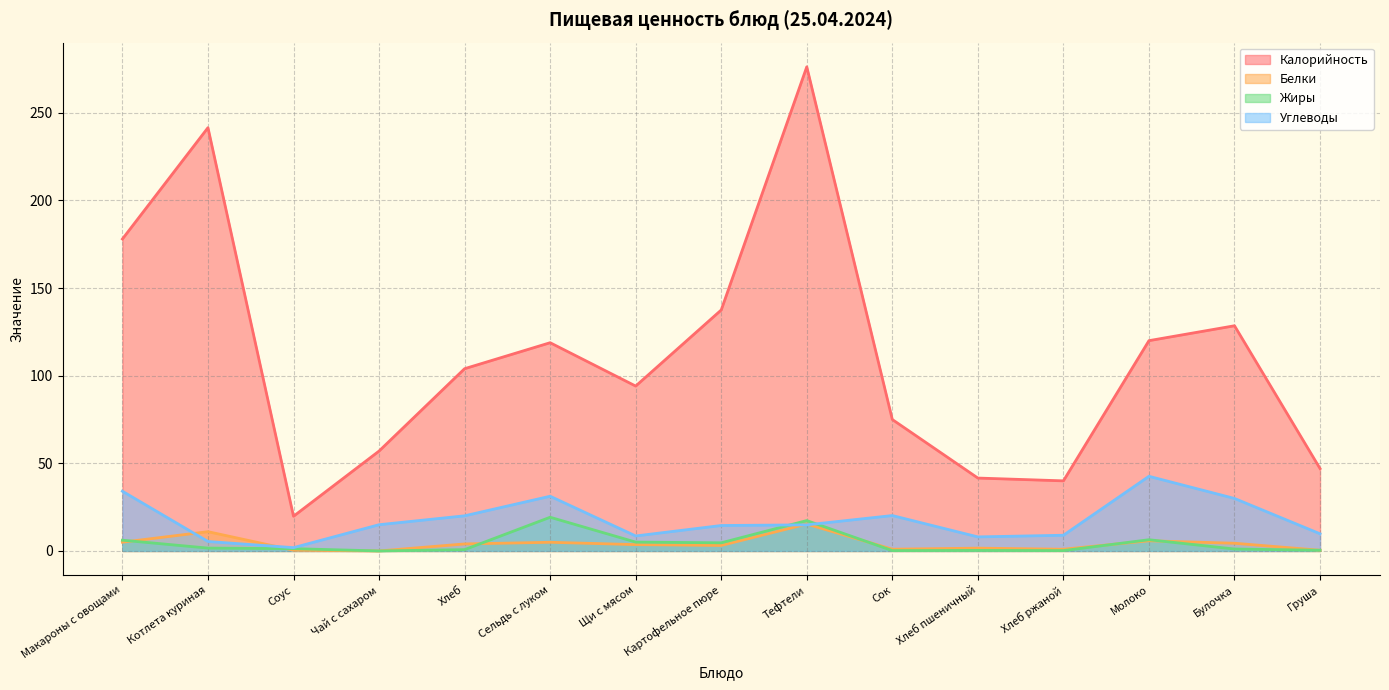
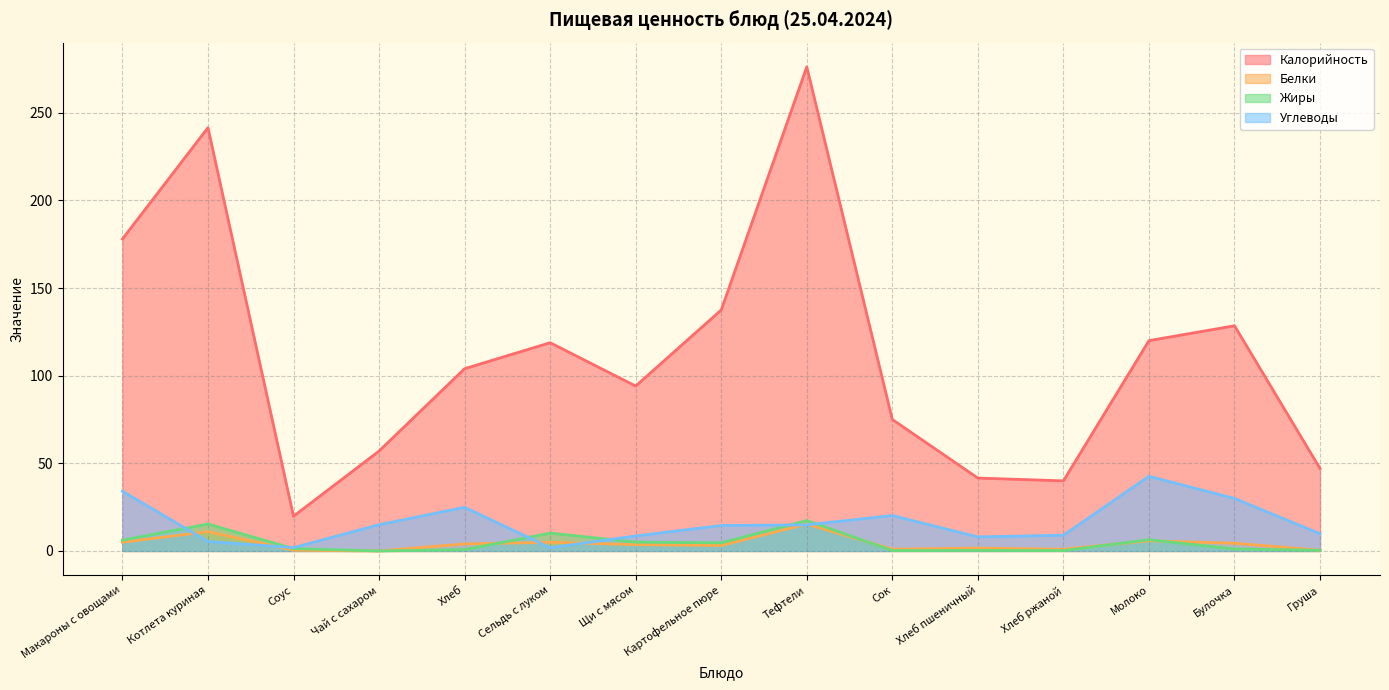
  {
    "Жиры": {
-     "Котлета куриная": 2,
+     "Котлета куриная": 15,
      "Хлеб": 1,
-     "Сельдь с луком": 19,
+     "Сельдь с луком": 10,
      "Картофельное пюре": 5,
      "Тефтели": 17,
      "Булочка": 1
    },
    "Углеводы": {
      "Макароны с овощами": 34,
      "Котлета куриная": 5,
      "Чай с сахаром": 15,
-     "Хлеб": 20,
-     "Сельдь с луком": 31,
+     "Хлеб": 25,
+     "Сельдь с луком": 2,
      "Щи с мясом": 9,
      "Картофельное пюре": 15,
      "Сок": 20,
      "Хлеб пшеничный": 8,
      "Хлеб ржаной": 9,
      "Молоко": 43,
      "Булочка": 30,
      "Груша": 10
    }
  }
